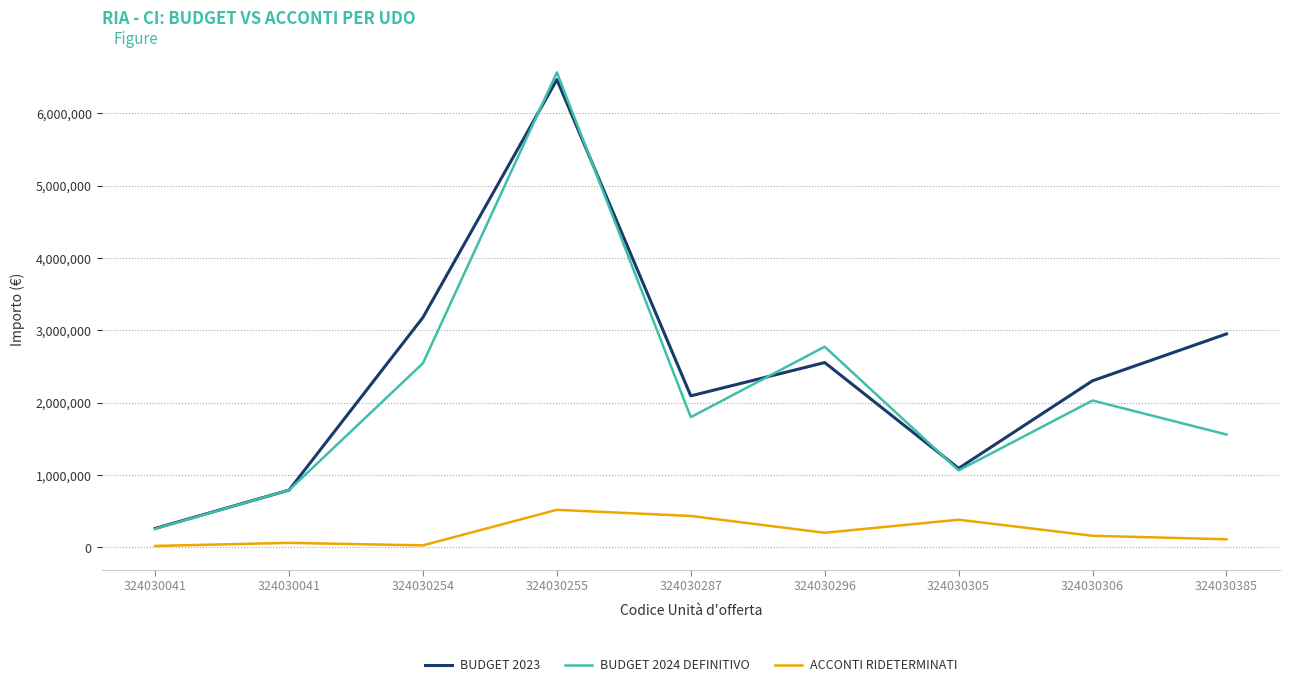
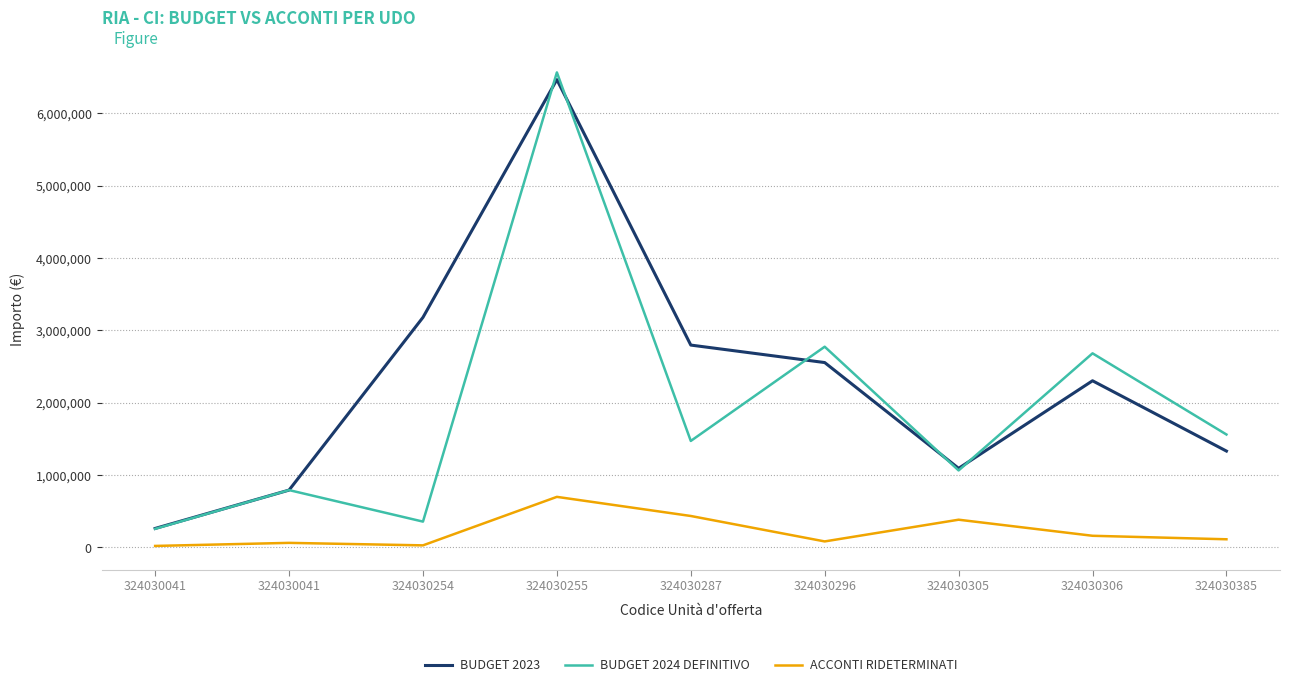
  {
    "BUDGET 2023": {
      "324030254": "3,200,000",
      "324030255": "6,500,000",
-     "324030287": "2,100,000",
+     "324030287": "2,800,000",
      "324030296": "2,600,000",
      "324030306": "2,300,000",
-     "324030385": "3,000,000"
+     "324030385": "1,300,000"
    },
    "BUDGET 2024 DEFINITIVO": {
-     "324030254": "2,500,000",
+     "324030254": "400,000",
      "324030255": "6,600,000",
-     "324030287": "1,800,000",
+     "324030287": "1,500,000",
      "324030296": "2,800,000",
-     "324030306": "2,000,000",
+     "324030306": "2,700,000",
      "324030385": "1,600,000"
    },
    "ACCONTI RIDETERMINATI": {
      "324030254": "0",
-     "324030255": "500,000",
+     "324030255": "700,000",
      "324030287": "400,000",
-     "324030296": "200,000",
+     "324030296": "100,000",
      "324030305": "400,000",
      "324030306": "200,000",
      "324030385": "100,000"
    }
  }
